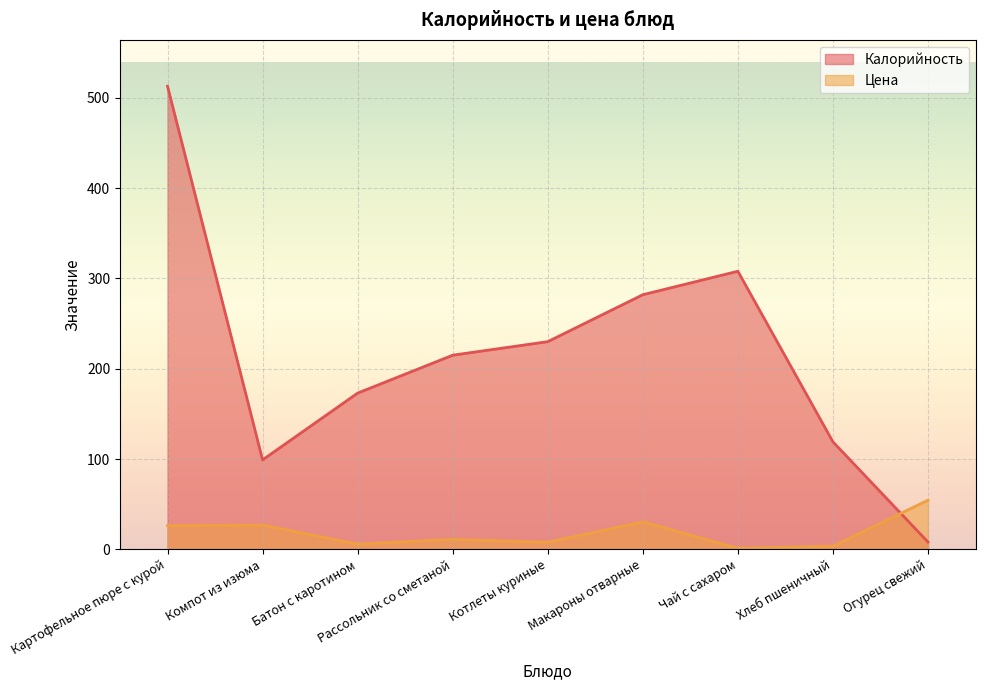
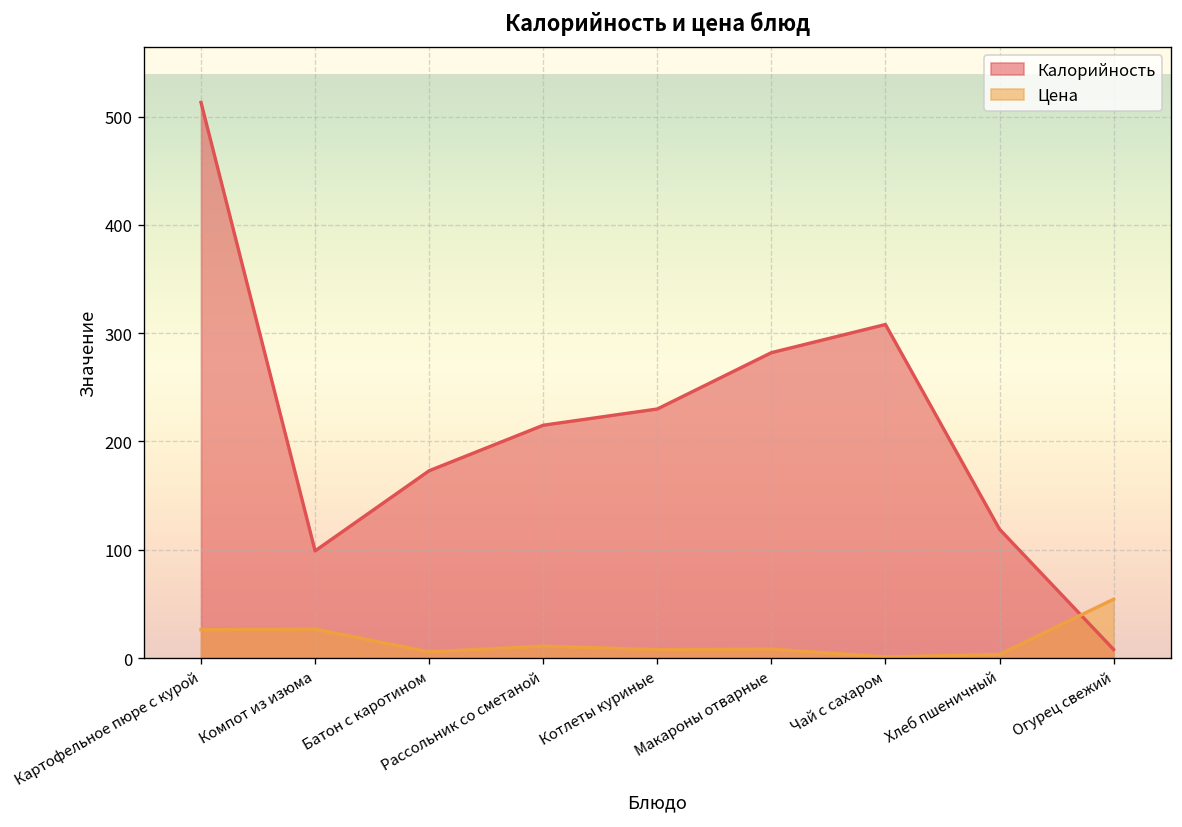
  {
    "Калорийность": {
      "Картофельное пюре с курой": 510,
      "Компот из изюма": 100,
      "Батон с каротином": 170,
      "Рассольник со сметаной": 220,
      "Котлеты куриные": 230,
      "Макароны отварные": 280,
      "Чай с сахаром": 310,
      "Хлеб пшеничный": 120,
      "Огурец свежий": 10
    },
    "Цена": {
      "Картофельное пюре с курой": 30,
      "Компот из изюма": 30,
      "Батон с каротином": 10,
      "Рассольник со сметаной": 10,
      "Котлеты куриные": 10,
-     "Макароны отварные": 30,
+     "Макароны отварные": 10,
      "Чай с сахаром": 0,
      "Хлеб пшеничный": 0,
      "Огурец свежий": 50
    }
  }
